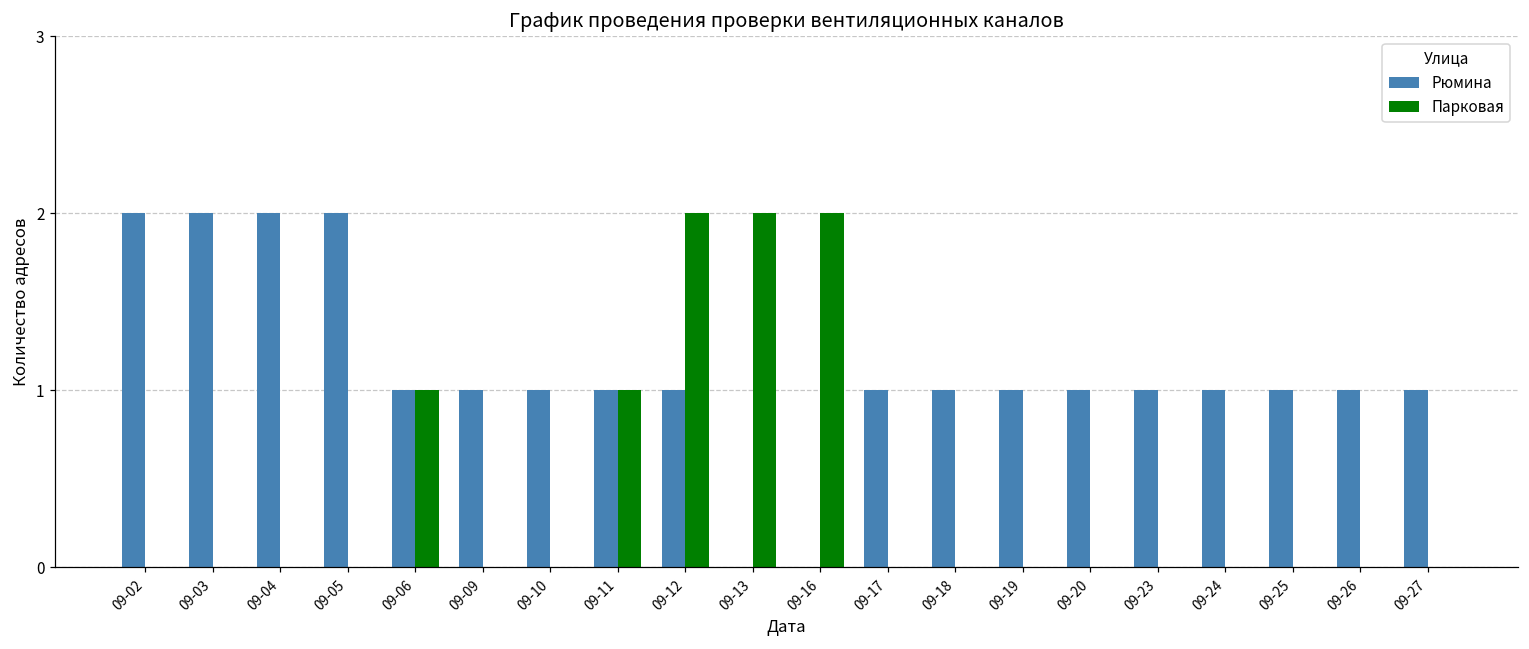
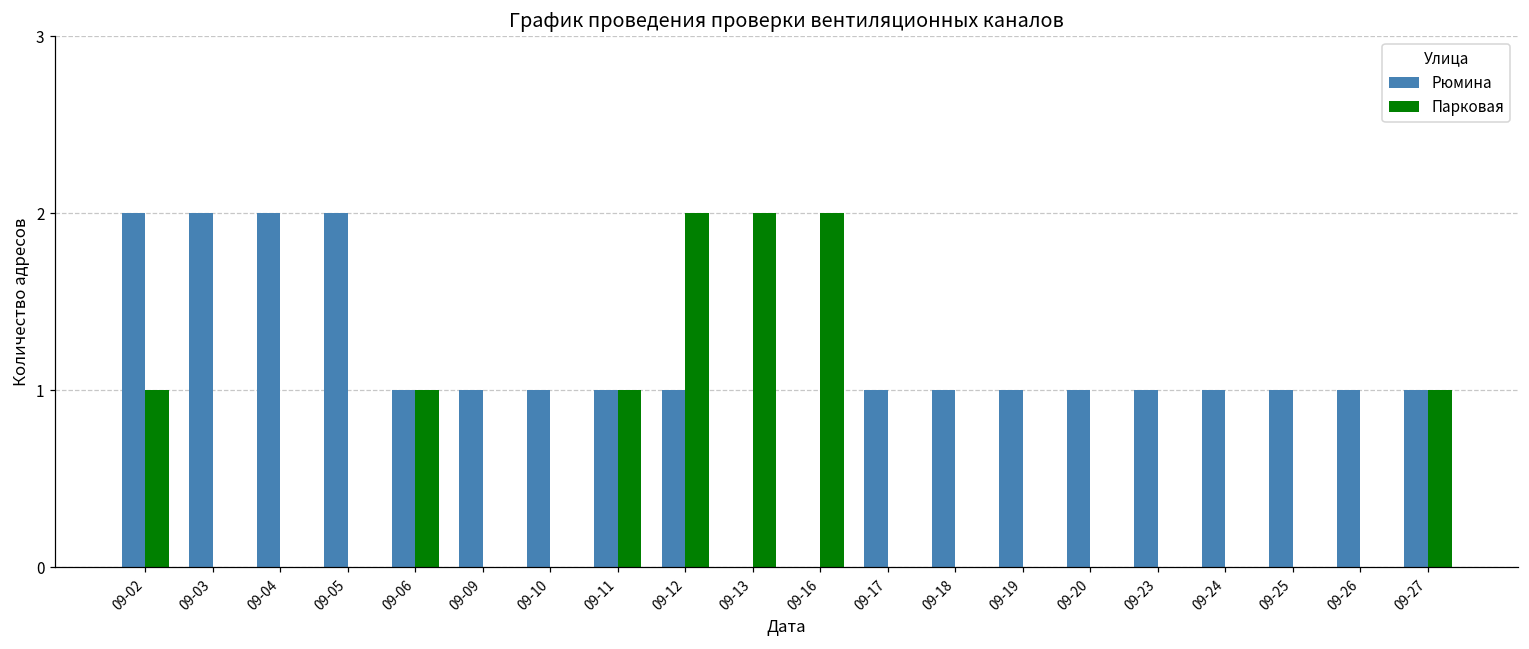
  {
    "Рюмина": {
      "09-02": 2,
      "09-03": 2,
      "09-04": 2,
      "09-05": 2,
      "09-06": 1,
      "09-09": 1,
      "09-10": 1,
      "09-11": 1,
      "09-12": 1,
      "09-13": 0,
      "09-16": 0,
      "09-17": 1,
      "09-18": 1,
      "09-19": 1,
      "09-20": 1,
      "09-23": 1,
      "09-24": 1,
      "09-25": 1,
      "09-26": 1,
      "09-27": 1
    },
    "Парковая": {
-     "09-02": 0,
+     "09-02": 1,
      "09-03": 0,
      "09-04": 0,
      "09-05": 0,
      "09-06": 1,
      "09-09": 0,
      "09-10": 0,
      "09-11": 1,
      "09-12": 2,
      "09-13": 2,
      "09-16": 2,
      "09-17": 0,
      "09-18": 0,
      "09-19": 0,
      "09-20": 0,
      "09-23": 0,
      "09-24": 0,
      "09-25": 0,
      "09-26": 0,
-     "09-27": 0
+     "09-27": 1
    }
  }
